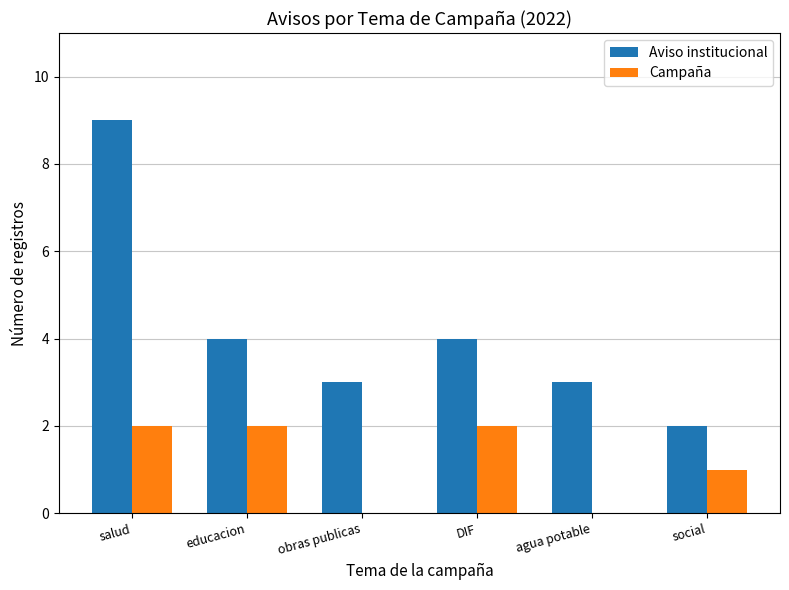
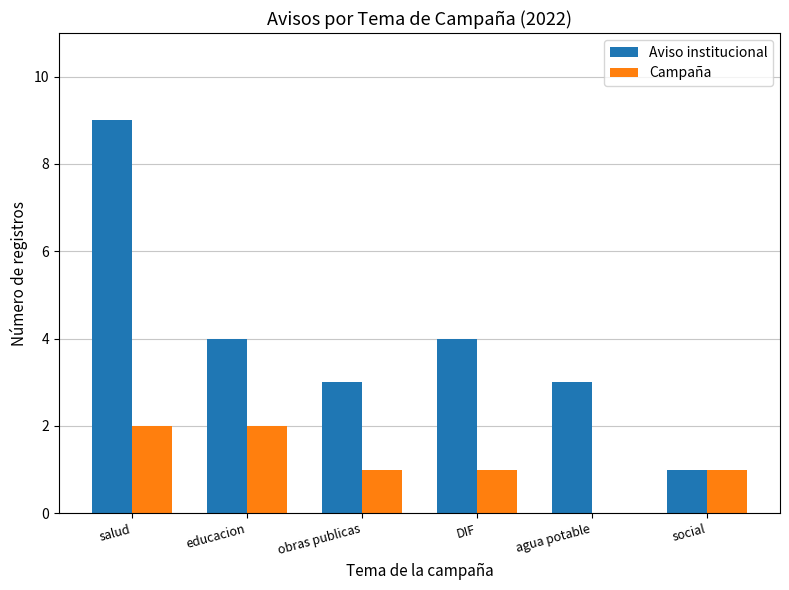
  {
    "Aviso institucional": {
      "salud": 9,
      "educacion": 4,
      "obras publicas": 3,
      "DIF": 4,
      "agua potable": 3,
-     "social": 2
+     "social": 1
    },
    "Campaña": {
      "salud": 2,
      "educacion": 2,
-     "obras publicas": 0,
-     "DIF": 2,
+     "obras publicas": 1,
+     "DIF": 1,
      "agua potable": 0,
      "social": 1
    }
  }
